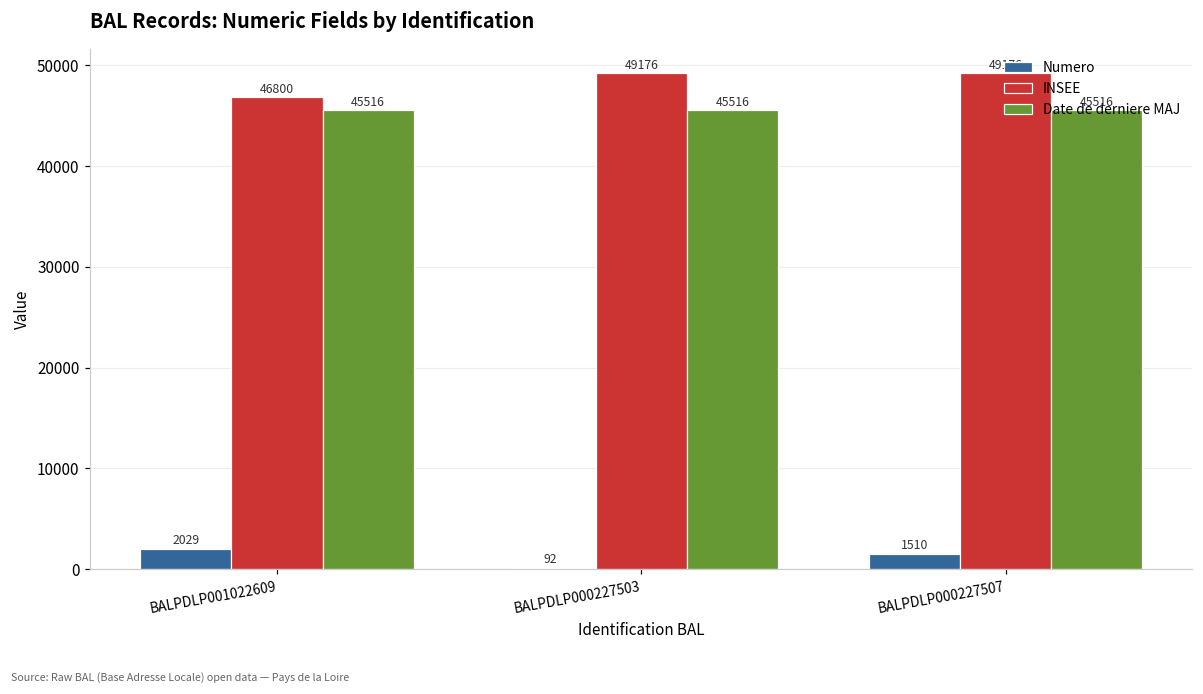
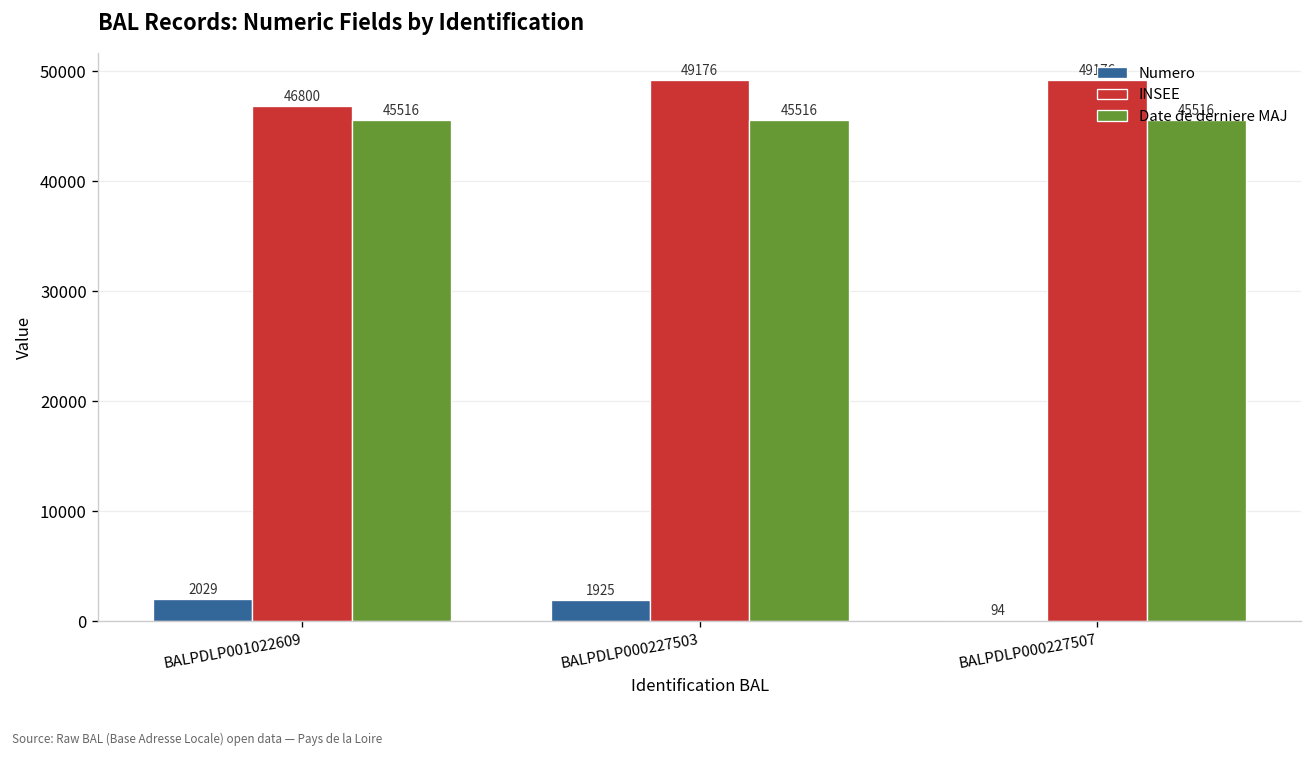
  {
    "Numero": {
-     "BALPDLP000227503": 92,
-     "BALPDLP000227507": 1510
+     "BALPDLP000227503": 1925,
+     "BALPDLP000227507": 94
    },
    "INSEE": {
      "BALPDLP001022609": 46800,
      "BALPDLP000227503": 49176,
      "BALPDLP000227507": 49176
    },
    "Date de derniere MAJ": {
      "BALPDLP001022609": 45516,
      "BALPDLP000227503": 45516,
      "BALPDLP000227507": 45516
    }
  }
